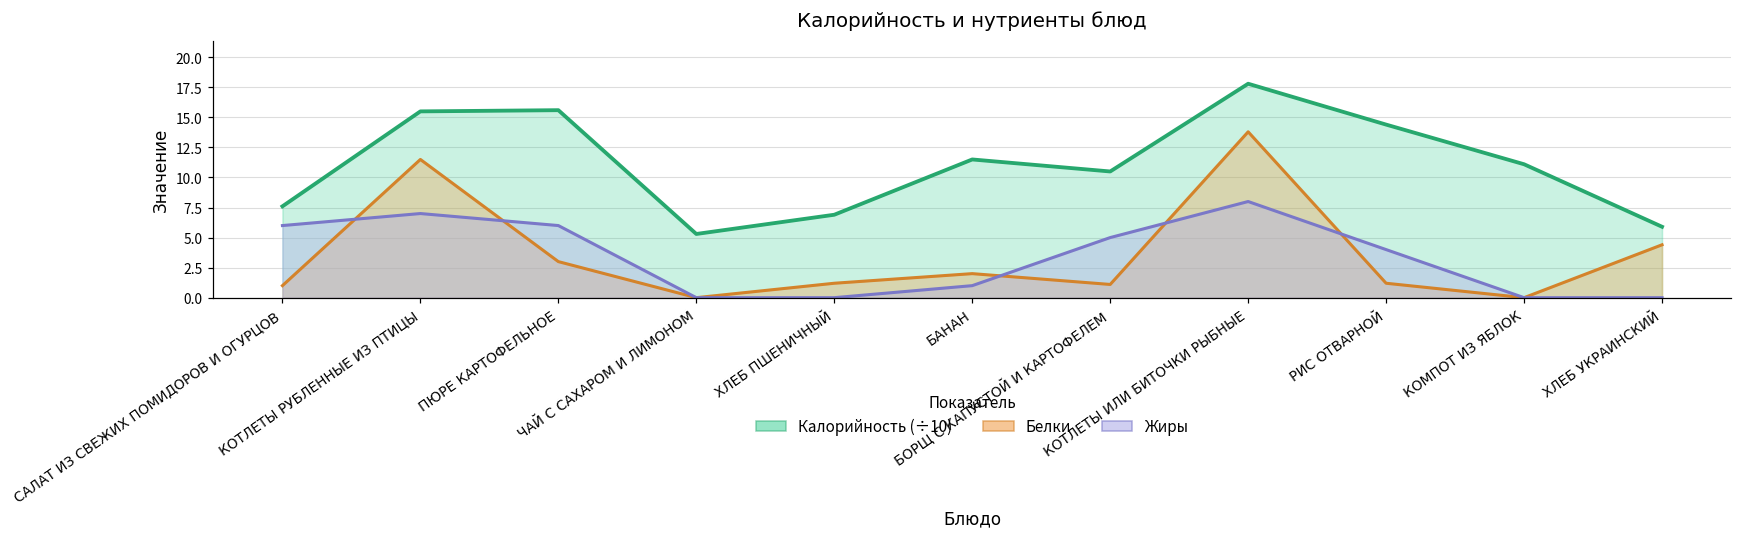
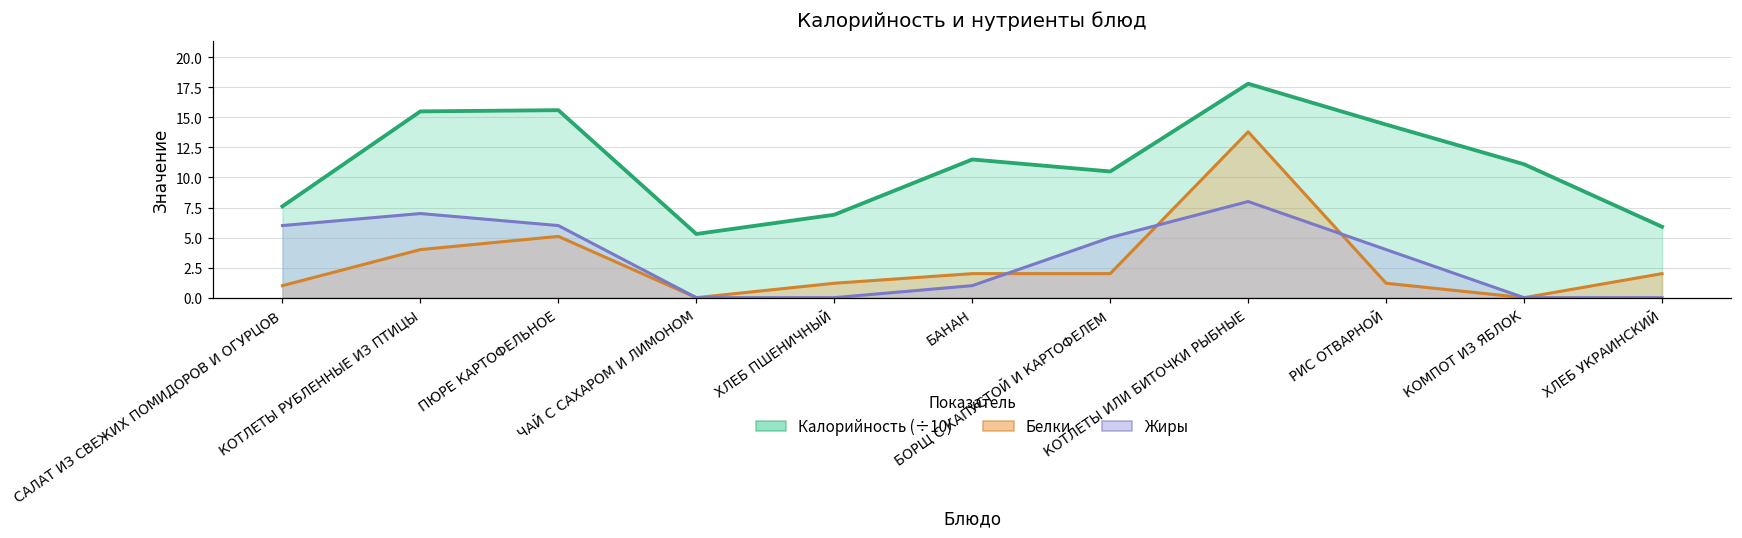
  {
    "Белки": {
      "САЛАТ ИЗ СВЕЖИХ ПОМИДОРОВ И ОГУРЦОВ": 1.0,
-     "КОТЛЕТЫ РУБЛЕННЫЕ ИЗ ПТИЦЫ": 11.5,
-     "ПЮРЕ КАРТОФЕЛЬНОЕ": 3.0,
+     "КОТЛЕТЫ РУБЛЕННЫЕ ИЗ ПТИЦЫ": 4.0,
+     "ПЮРЕ КАРТОФЕЛЬНОЕ": 5.1,
      "ХЛЕБ ПШЕНИЧНЫЙ": 1.2,
      "БАНАН": 2.0,
-     "БОРЩ С КАПУСТОЙ И КАРТОФЕЛЕМ": 1.1,
+     "БОРЩ С КАПУСТОЙ И КАРТОФЕЛЕМ": 2.0,
      "КОТЛЕТЫ ИЛИ БИТОЧКИ РЫБНЫЕ": 13.8,
      "РИС ОТВАРНОЙ": 1.2,
-     "ХЛЕБ УКРАИНСКИЙ": 4.4
+     "ХЛЕБ УКРАИНСКИЙ": 2.0
    }
  }
